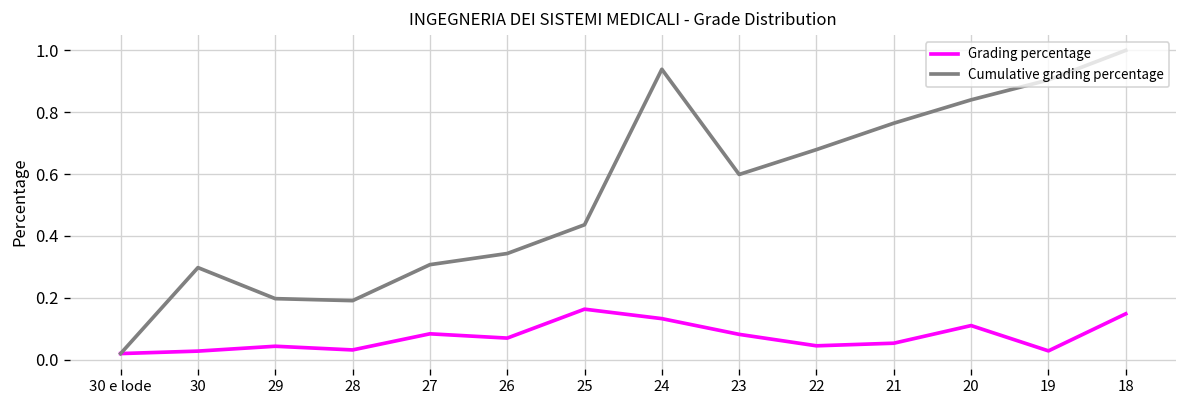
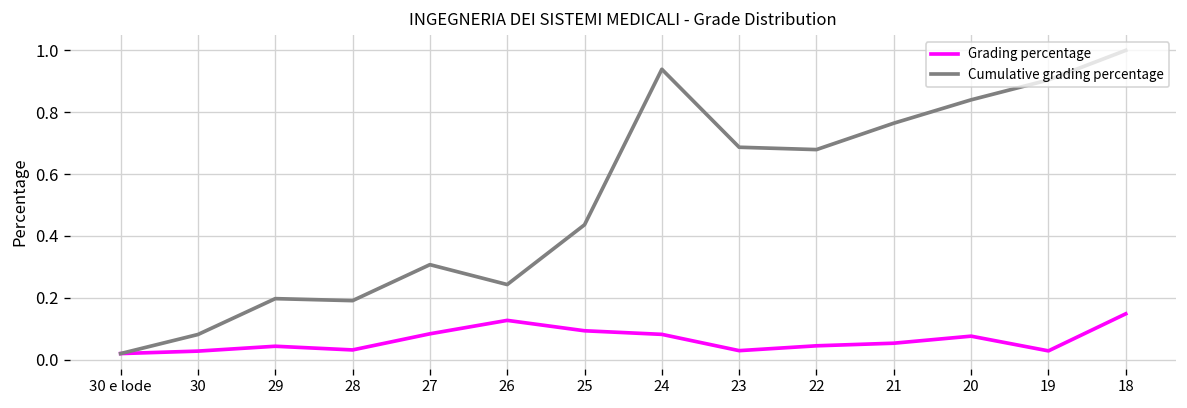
  {
    "Grading percentage": {
      "30": 0.03,
      "29": 0.04,
      "28": 0.03,
      "27": 0.08,
-     "26": 0.07,
-     "25": 0.16,
-     "24": 0.13,
-     "23": 0.08,
+     "26": 0.13,
+     "25": 0.09,
+     "24": 0.08,
+     "23": 0.03,
      "22": 0.04,
      "21": 0.05,
-     "20": 0.11,
+     "20": 0.08,
      "19": 0.03,
      "18": 0.15
    },
    "Cumulative grading percentage": {
-     "30": 0.30,
+     "30": 0.08,
      "29": 0.20,
      "28": 0.19,
      "27": 0.31,
-     "26": 0.34,
+     "26": 0.24,
      "25": 0.44,
      "24": 0.94,
-     "23": 0.60,
+     "23": 0.69,
      "22": 0.68,
      "21": 0.76,
      "20": 0.84
    }
  }
